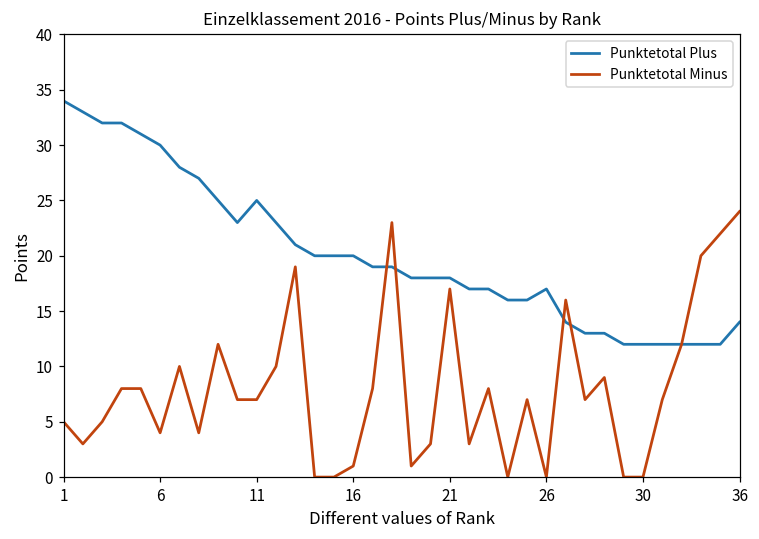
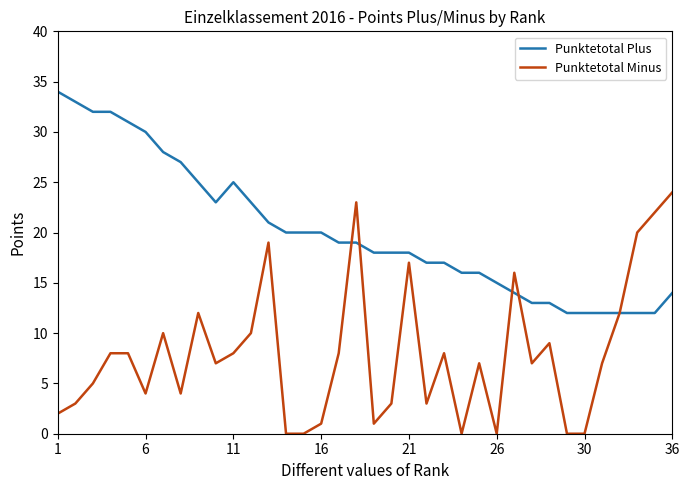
  {
    "Punktetotal Plus": {
      "1": 34,
      "6": 30,
      "11": 25,
      "16": 20,
      "21": 18,
-     "26": 17,
+     "26": 15,
      "36": 14
    },
    "Punktetotal Minus": {
-     "1": 5,
+     "1": 2,
      "6": 4,
-     "11": 7,
+     "11": 8,
      "16": 1,
      "21": 17,
      "26": 0,
      "36": 24
    }
  }
